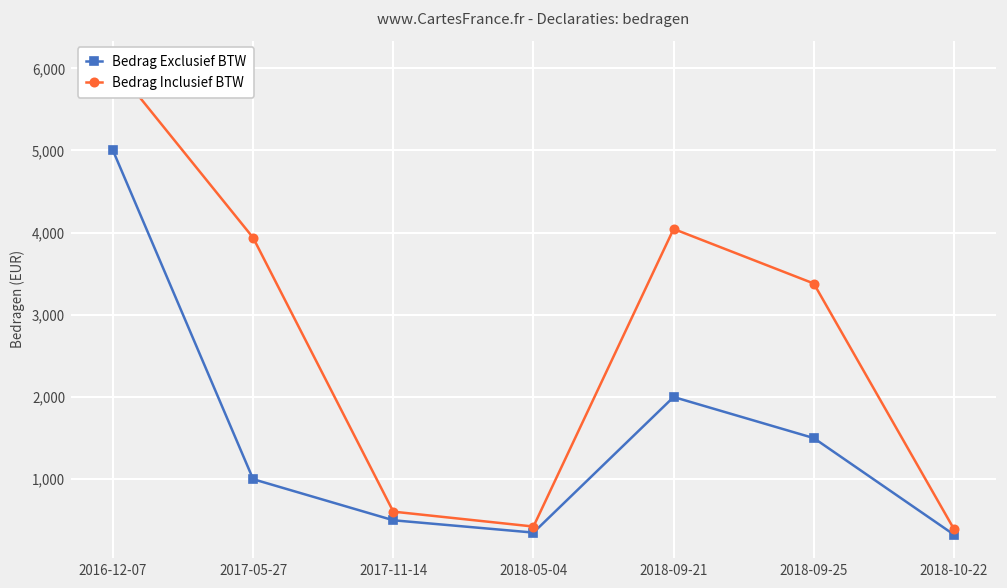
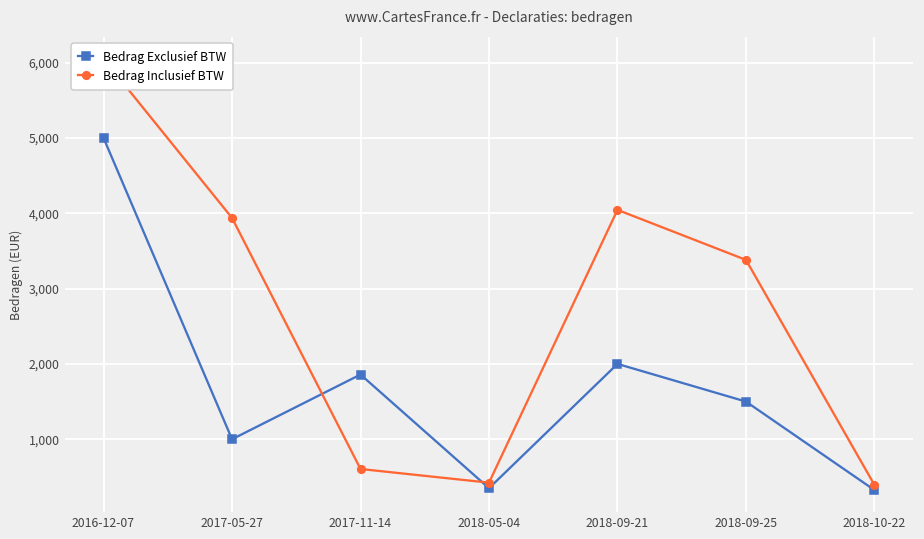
  {
    "Bedrag Exclusief BTW": {
      "2016-12-07": "5,000",
      "2017-05-27": "1,000",
-     "2017-11-14": "500",
+     "2017-11-14": "1,900",
      "2018-05-04": "400",
      "2018-09-21": "2,000",
      "2018-09-25": "1,500",
      "2018-10-22": "300"
    },
    "Bedrag Inclusief BTW": {
      "2017-05-27": "3,900",
      "2017-11-14": "600",
      "2018-05-04": "400",
      "2018-09-21": "4,000",
      "2018-09-25": "3,400",
      "2018-10-22": "400"
    }
  }
